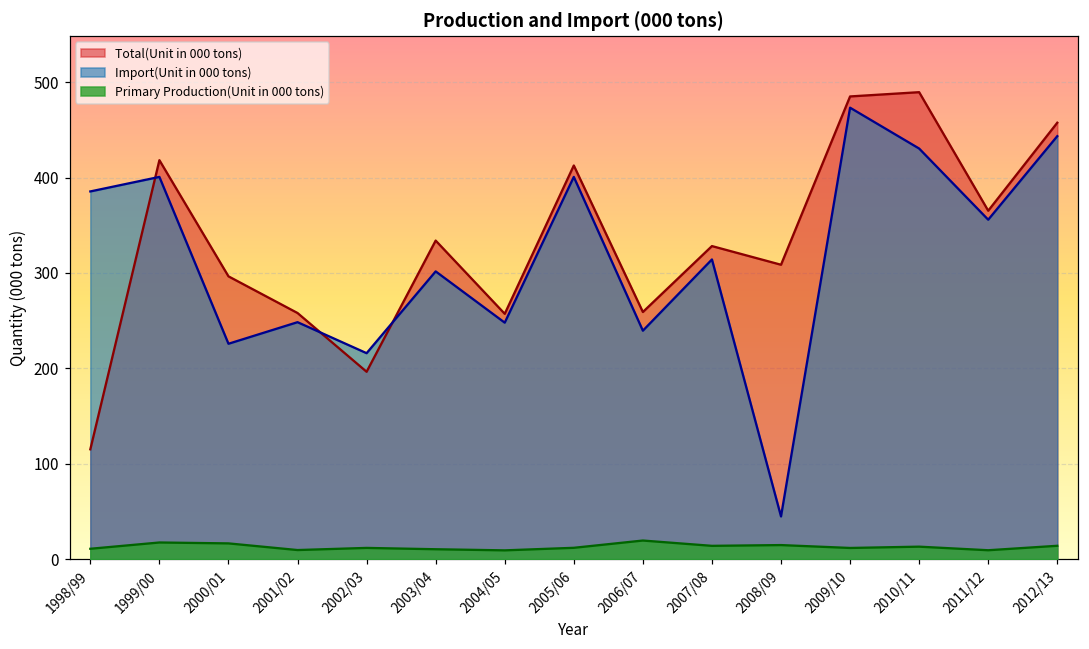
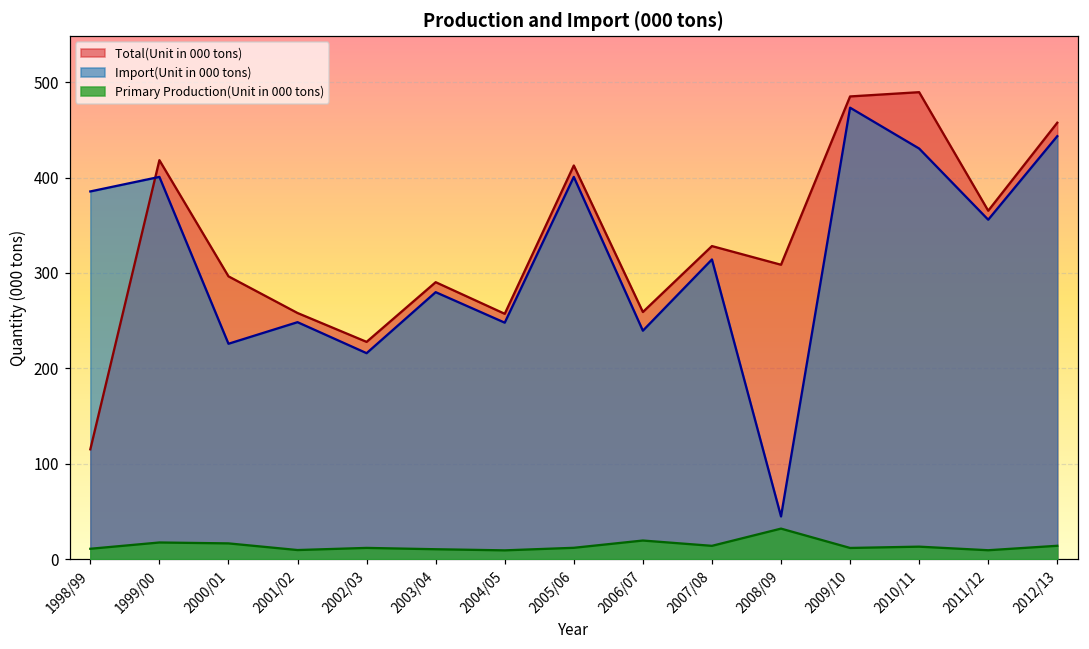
  {
    "Total(Unit in 000 tons)": {
      "1998/99": 120,
      "1999/00": 420,
      "2000/01": 300,
      "2001/02": 260,
-     "2002/03": 200,
-     "2003/04": 330,
+     "2002/03": 230,
+     "2003/04": 290,
      "2004/05": 260,
      "2005/06": 410,
      "2006/07": 260,
      "2007/08": 330,
      "2008/09": 310,
      "2009/10": 480,
      "2010/11": 490,
      "2011/12": 370,
      "2012/13": 460
    },
    "Import(Unit in 000 tons)": {
      "1998/99": 390,
      "1999/00": 400,
      "2000/01": 230,
      "2001/02": 250,
      "2002/03": 220,
-     "2003/04": 300,
+     "2003/04": 280,
      "2004/05": 250,
      "2005/06": 400,
      "2006/07": 240,
      "2007/08": 310,
      "2008/09": 40,
      "2009/10": 470,
      "2010/11": 430,
      "2011/12": 360,
      "2012/13": 440
    },
    "Primary Production(Unit in 000 tons)": {
      "1998/99": 10,
      "1999/00": 20,
      "2000/01": 20,
      "2001/02": 10,
      "2002/03": 10,
      "2003/04": 10,
      "2004/05": 10,
      "2005/06": 10,
      "2006/07": 20,
      "2007/08": 10,
-     "2008/09": 10,
+     "2008/09": 30,
      "2009/10": 10,
      "2010/11": 10,
      "2011/12": 10,
      "2012/13": 10
    }
  }
